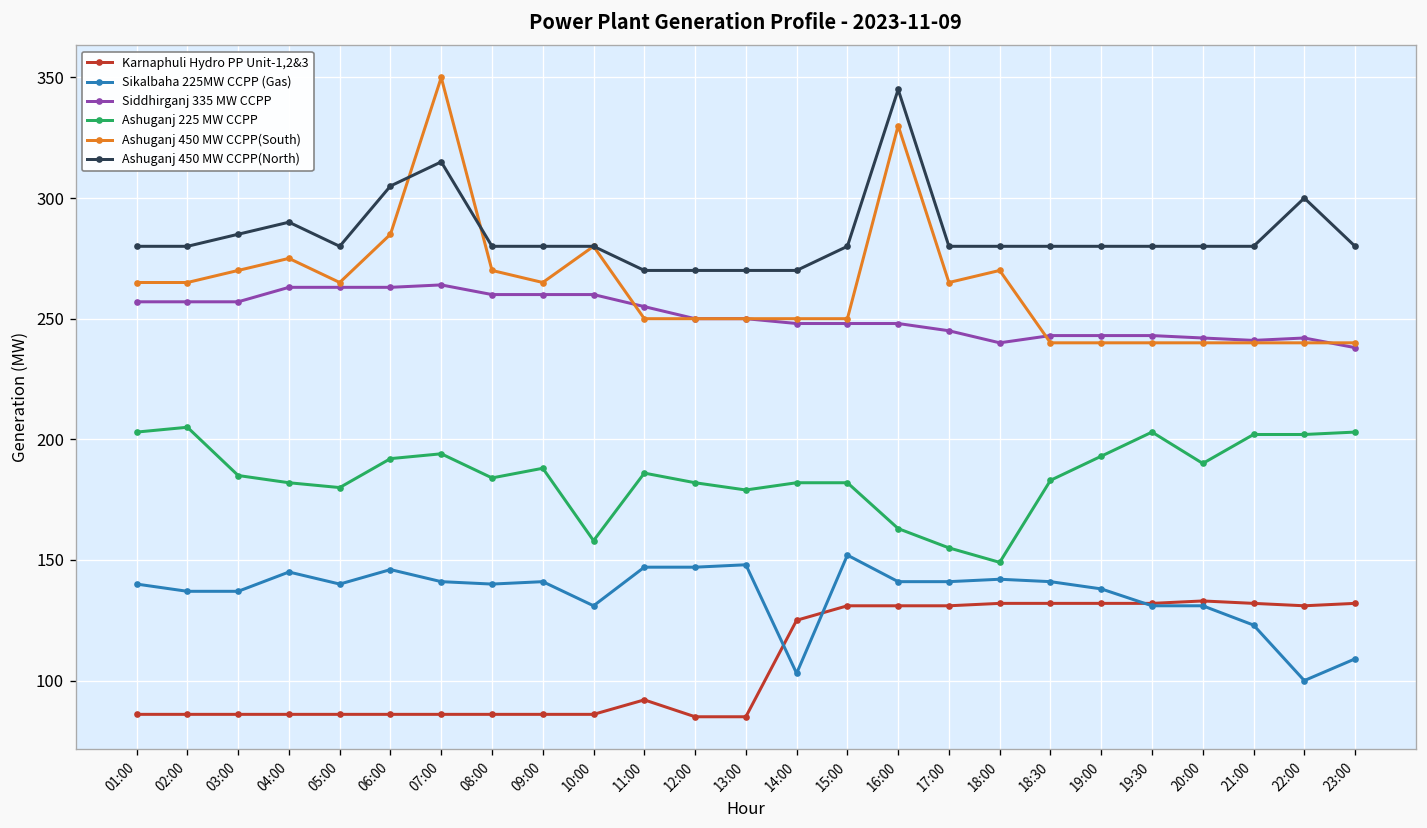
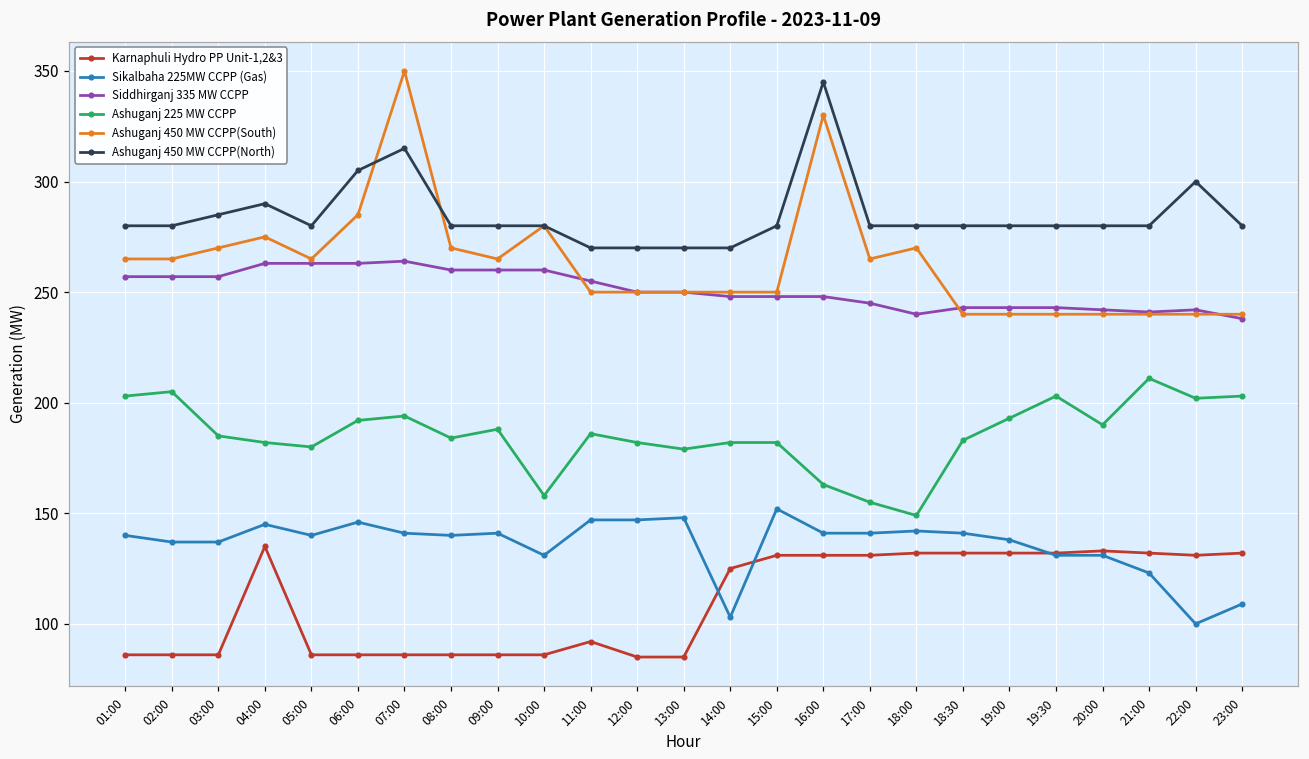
  {
    "Karnaphuli Hydro PP Unit-1,2&3": {
      "01:00": 86,
      "02:00": 86,
      "03:00": 86,
-     "04:00": 86,
+     "04:00": 135,
      "05:00": 86,
      "06:00": 86,
      "07:00": 86,
      "08:00": 86,
      "09:00": 86,
      "10:00": 86,
      "11:00": 92,
      "12:00": 85,
      "13:00": 85,
      "14:00": 125,
      "15:00": 131,
      "16:00": 131,
      "17:00": 131,
      "18:00": 132,
      "18:30": 132,
      "19:00": 132,
      "20:00": 133,
      "21:00": 132,
      "22:00": 131,
      "23:00": 132
    },
    "Sikalbaha 225MW CCPP (Gas)": {
      "01:00": 140,
      "02:00": 137,
      "03:00": 137,
      "04:00": 145,
      "05:00": 140,
      "06:00": 146,
      "07:00": 141,
      "08:00": 140,
      "09:00": 141,
      "10:00": 131,
      "11:00": 147,
      "12:00": 147,
      "13:00": 148,
      "14:00": 103,
      "15:00": 152,
      "16:00": 141,
      "17:00": 141,
      "18:00": 142,
      "18:30": 141,
      "19:00": 138,
      "20:00": 131,
      "21:00": 123,
      "22:00": 100,
      "23:00": 109
    },
    "Siddhirganj 335 MW CCPP": {
      "01:00": 257,
      "02:00": 257,
      "03:00": 257,
      "04:00": 263,
      "05:00": 263,
      "06:00": 263,
      "07:00": 264,
      "08:00": 260,
      "09:00": 260,
      "10:00": 260,
      "11:00": 255,
      "14:00": 248,
      "15:00": 248,
      "16:00": 248,
      "17:00": 245,
      "18:00": 240,
      "18:30": 243,
      "19:00": 243,
      "19:30": 243,
      "20:00": 242,
      "22:00": 242,
      "23:00": 238
    },
    "Ashuganj 225 MW CCPP": {
      "01:00": 203,
      "02:00": 205,
      "03:00": 185,
      "04:00": 182,
      "05:00": 180,
      "06:00": 192,
      "07:00": 194,
      "08:00": 184,
      "09:00": 188,
      "10:00": 158,
      "11:00": 186,
      "12:00": 182,
      "13:00": 179,
      "14:00": 182,
      "15:00": 182,
      "16:00": 163,
      "17:00": 155,
      "18:00": 149,
      "18:30": 183,
      "19:00": 193,
      "19:30": 203,
      "20:00": 190,
-     "21:00": 202,
+     "21:00": 211,
      "22:00": 202,
      "23:00": 203
    },
    "Ashuganj 450 MW CCPP(South)": {
      "01:00": 265,
      "02:00": 265,
      "03:00": 270,
      "04:00": 275,
      "05:00": 265,
      "06:00": 285,
      "07:00": 350,
      "08:00": 270,
      "09:00": 265,
      "11:00": 250,
      "14:00": 250,
      "15:00": 250,
      "16:00": 330,
      "17:00": 265,
      "18:00": 270,
      "18:30": 240,
      "19:00": 240,
      "19:30": 240,
      "20:00": 240,
      "22:00": 240,
      "23:00": 240
    },
    "Ashuganj 450 MW CCPP(North)": {
      "01:00": 280,
      "02:00": 280,
      "03:00": 285,
      "04:00": 290,
      "05:00": 280,
      "06:00": 305,
      "07:00": 315,
      "08:00": 280,
      "09:00": 280,
      "11:00": 270,
      "12:00": 270,
      "13:00": 270,
      "14:00": 270,
      "15:00": 280,
      "16:00": 345,
      "17:00": 280,
      "18:00": 280,
      "18:30": 280,
      "19:00": 280,
      "19:30": 280,
      "20:00": 280,
      "21:00": 280,
      "22:00": 300,
      "23:00": 280
    }
  }
